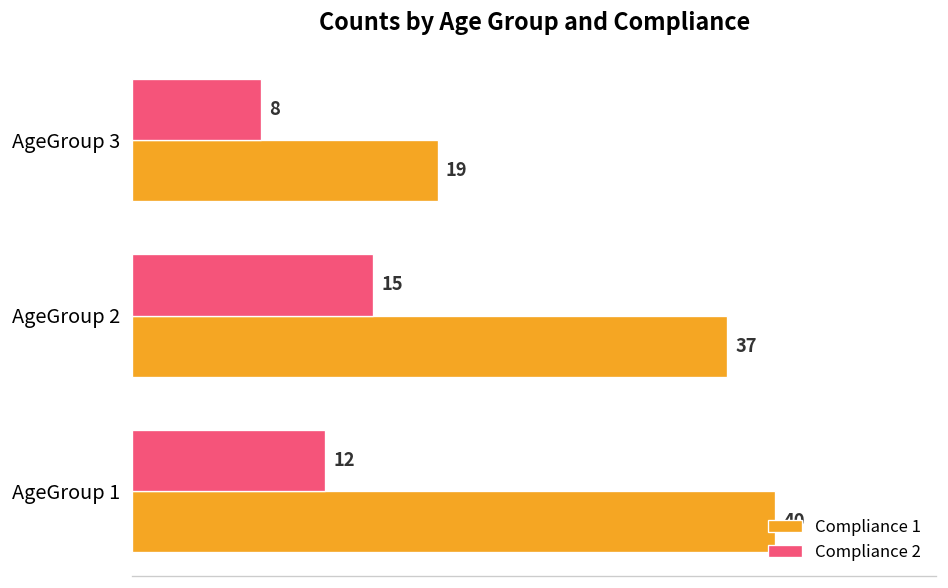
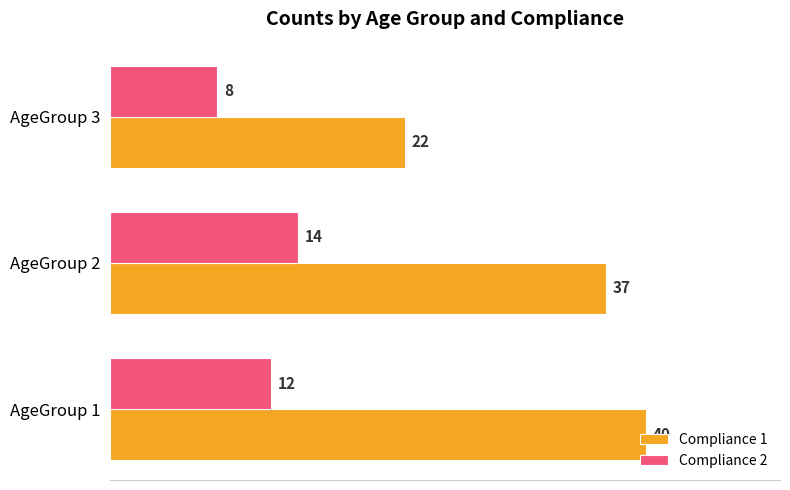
  {
    "Compliance 1": {
-     "AgeGroup 3": 19,
+     "AgeGroup 3": 22,
      "AgeGroup 2": 37,
      "AgeGroup 1": 40
    },
    "Compliance 2": {
      "AgeGroup 3": 8,
-     "AgeGroup 2": 15,
+     "AgeGroup 2": 14,
      "AgeGroup 1": 12
    }
  }
